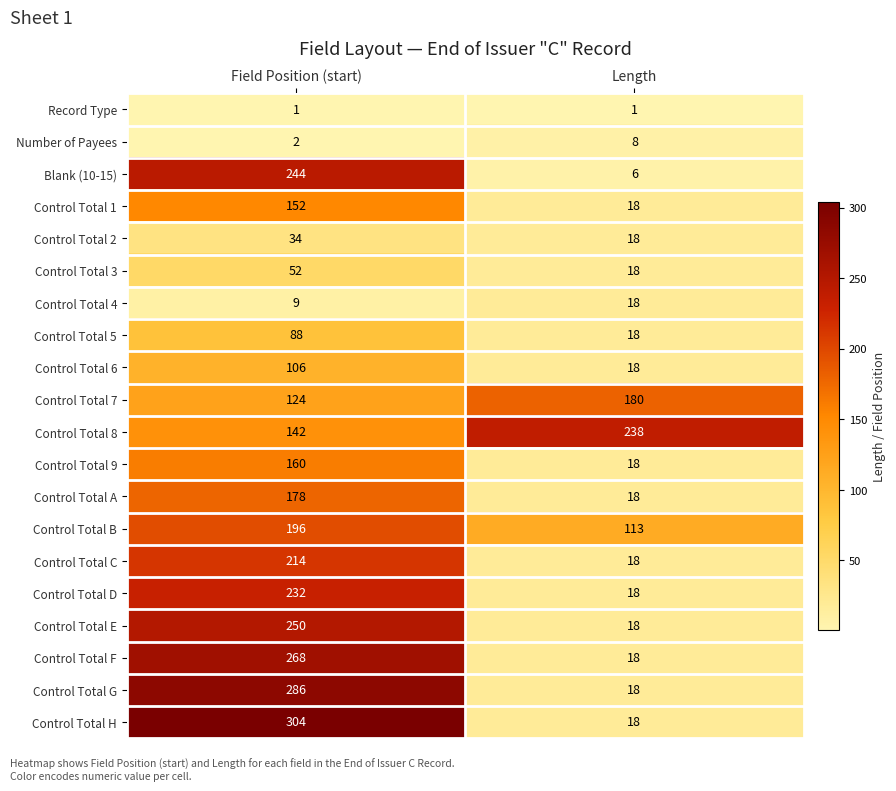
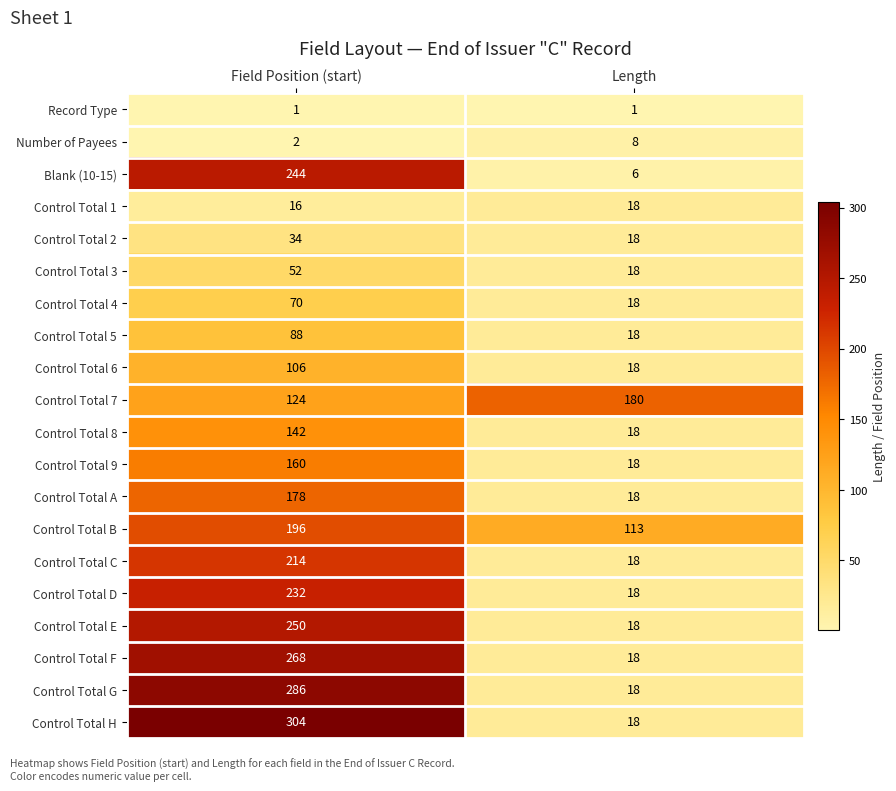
  {
    "Record Type": {
      "Field Position (start)": 1,
      "Length": 1
    },
    "Number of Payees": {
      "Field Position (start)": 2,
      "Length": 8
    },
    "Blank (10-15)": {
      "Field Position (start)": 244,
      "Length": 6
    },
    "Control Total 1": {
-     "Field Position (start)": 152,
+     "Field Position (start)": 16,
      "Length": 18
    },
    "Control Total 2": {
      "Field Position (start)": 34,
      "Length": 18
    },
    "Control Total 3": {
      "Field Position (start)": 52,
      "Length": 18
    },
    "Control Total 4": {
-     "Field Position (start)": 9,
+     "Field Position (start)": 70,
      "Length": 18
    },
    "Control Total 5": {
      "Field Position (start)": 88,
      "Length": 18
    },
    "Control Total 6": {
      "Field Position (start)": 106,
      "Length": 18
    },
    "Control Total 7": {
      "Field Position (start)": 124,
      "Length": 180
    },
    "Control Total 8": {
      "Field Position (start)": 142,
-     "Length": 238
+     "Length": 18
    },
    "Control Total 9": {
      "Field Position (start)": 160,
      "Length": 18
    },
    "Control Total A": {
      "Field Position (start)": 178,
      "Length": 18
    },
    "Control Total B": {
      "Field Position (start)": 196,
      "Length": 113
    },
    "Control Total C": {
      "Field Position (start)": 214,
      "Length": 18
    },
    "Control Total D": {
      "Field Position (start)": 232,
      "Length": 18
    },
    "Control Total E": {
      "Field Position (start)": 250,
      "Length": 18
    },
    "Control Total F": {
      "Field Position (start)": 268,
      "Length": 18
    },
    "Control Total G": {
      "Field Position (start)": 286,
      "Length": 18
    },
    "Control Total H": {
      "Field Position (start)": 304,
      "Length": 18
    }
  }
